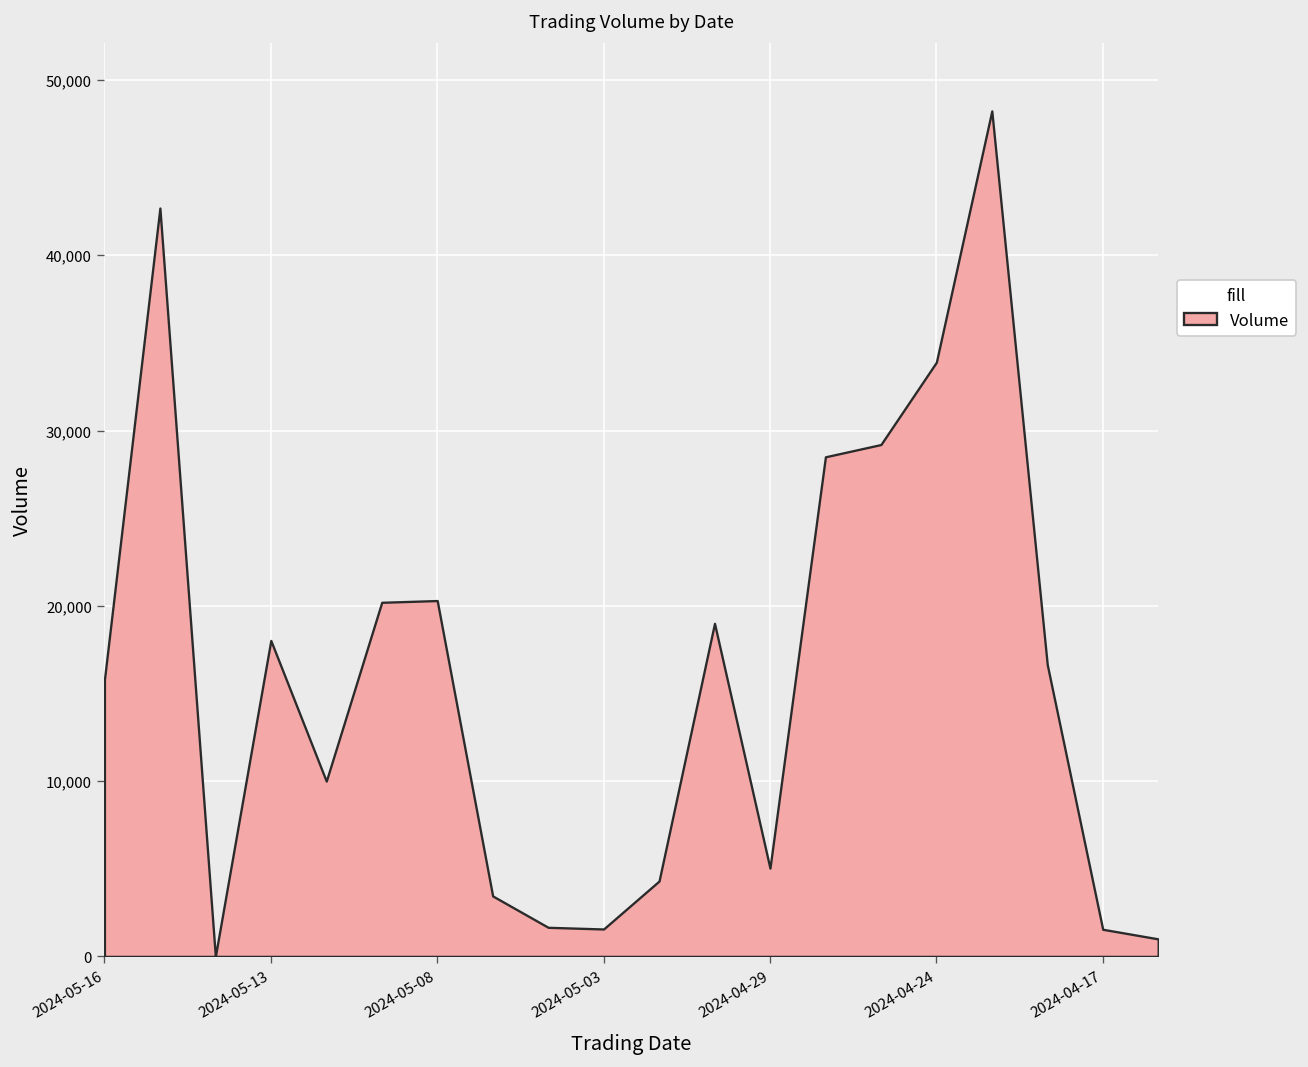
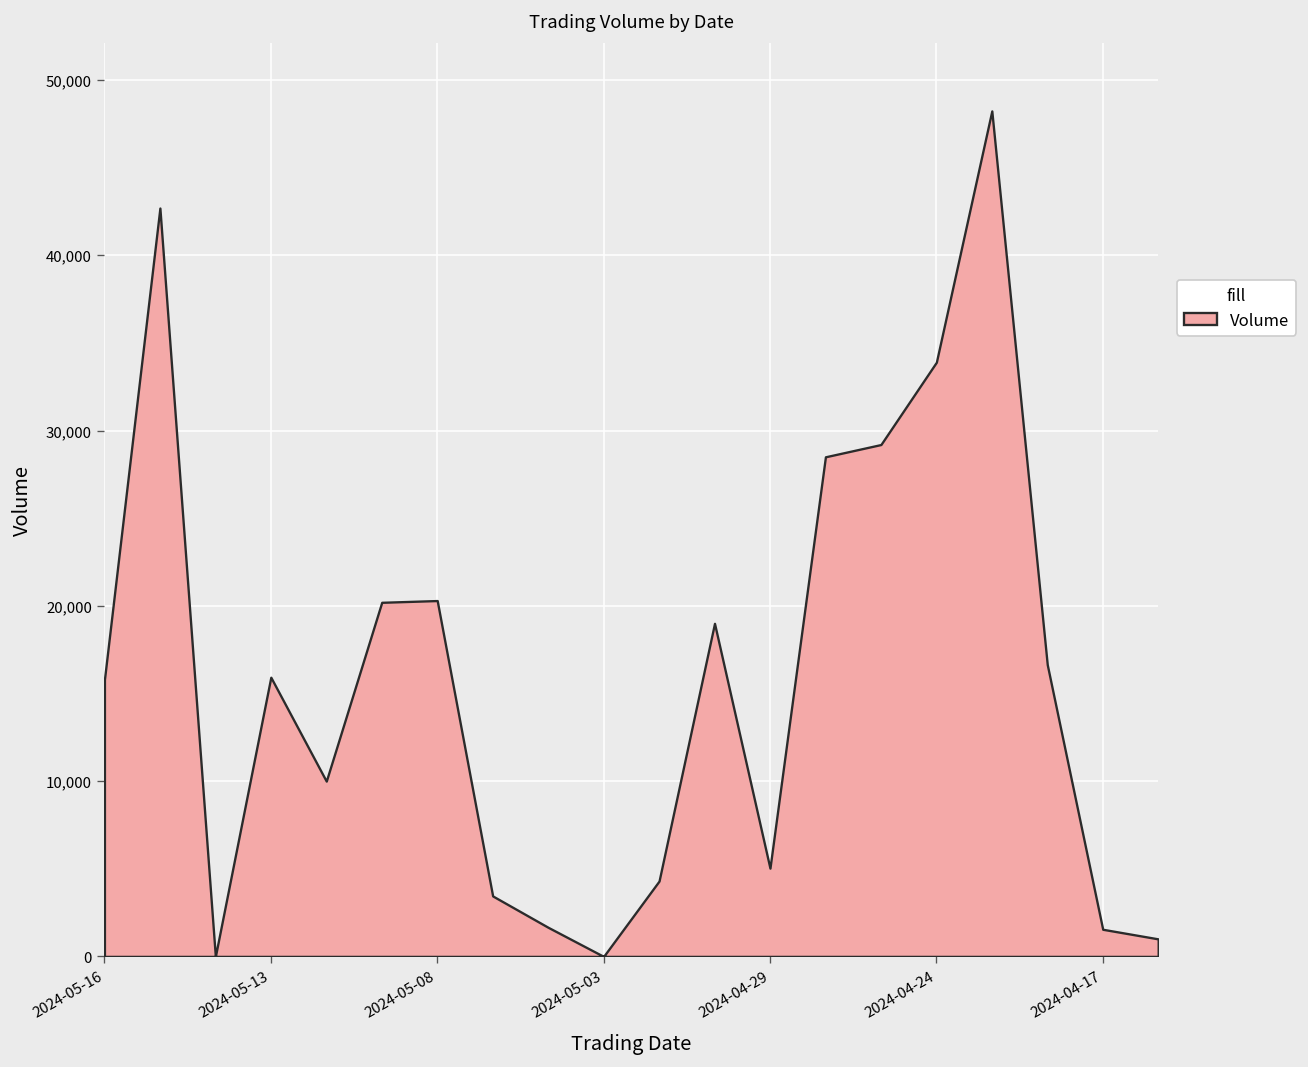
  {
    "2024-05-16": "15,800",
-   "2024-05-13": "18,000",
+   "2024-05-13": "15,900",
    "2024-05-08": "20,300",
-   "2024-05-03": "1,600",
+   "2024-05-03": "0",
    "2024-04-29": "5,000",
    "2024-04-24": "33,900",
    "2024-04-17": "1,500"
  }
